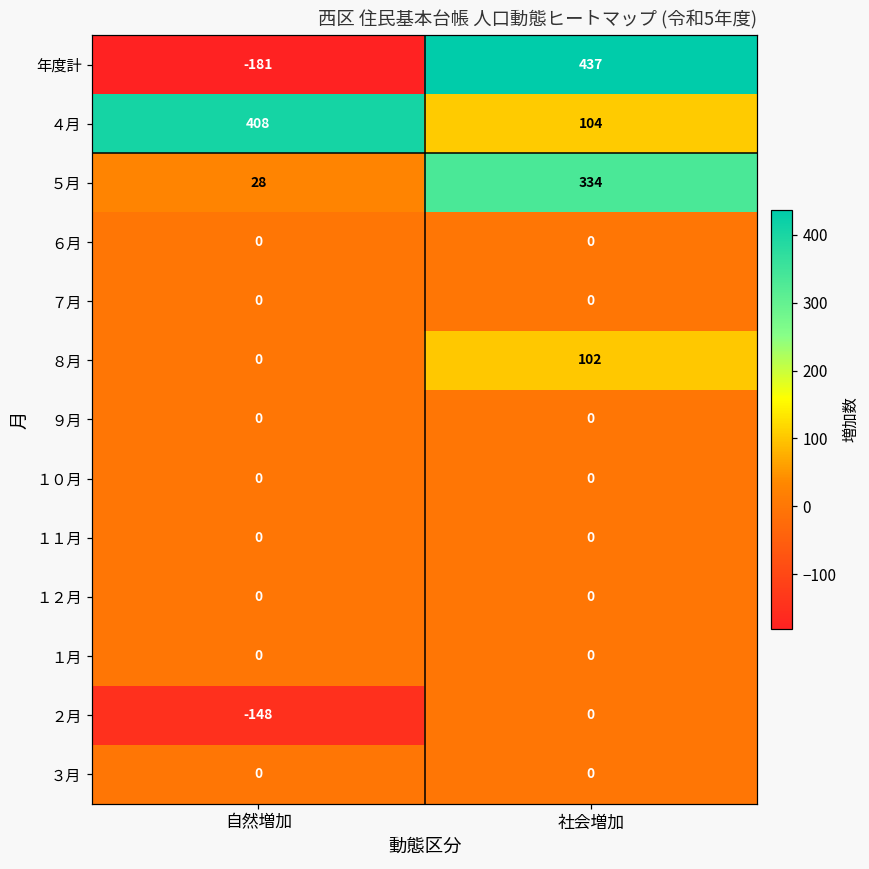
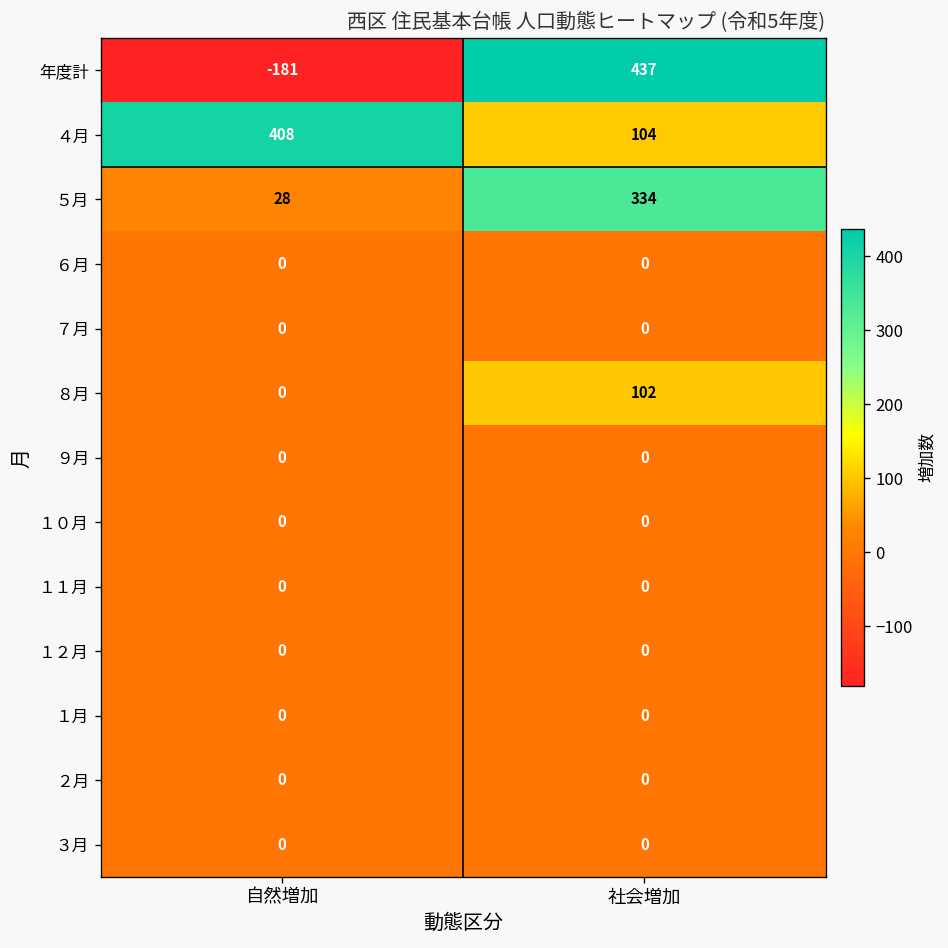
  {
    "年度計": {
      "自然増加": -181,
      "社会増加": 437
    },
    "４月": {
      "自然増加": 408,
      "社会増加": 104
    },
    "５月": {
      "自然増加": 28,
      "社会増加": 334
    },
    "６月": {
      "自然増加": 0,
      "社会増加": 0
    },
    "７月": {
      "自然増加": 0,
      "社会増加": 0
    },
    "８月": {
      "自然増加": 0,
      "社会増加": 102
    },
    "９月": {
      "自然増加": 0,
      "社会増加": 0
    },
    "１０月": {
      "自然増加": 0,
      "社会増加": 0
    },
    "１１月": {
      "自然増加": 0,
      "社会増加": 0
    },
    "１２月": {
      "自然増加": 0,
      "社会増加": 0
    },
    "１月": {
      "自然増加": 0,
      "社会増加": 0
    },
    "２月": {
-     "自然増加": -148,
+     "自然増加": 0,
      "社会増加": 0
    },
    "３月": {
      "自然増加": 0,
      "社会増加": 0
    }
  }
